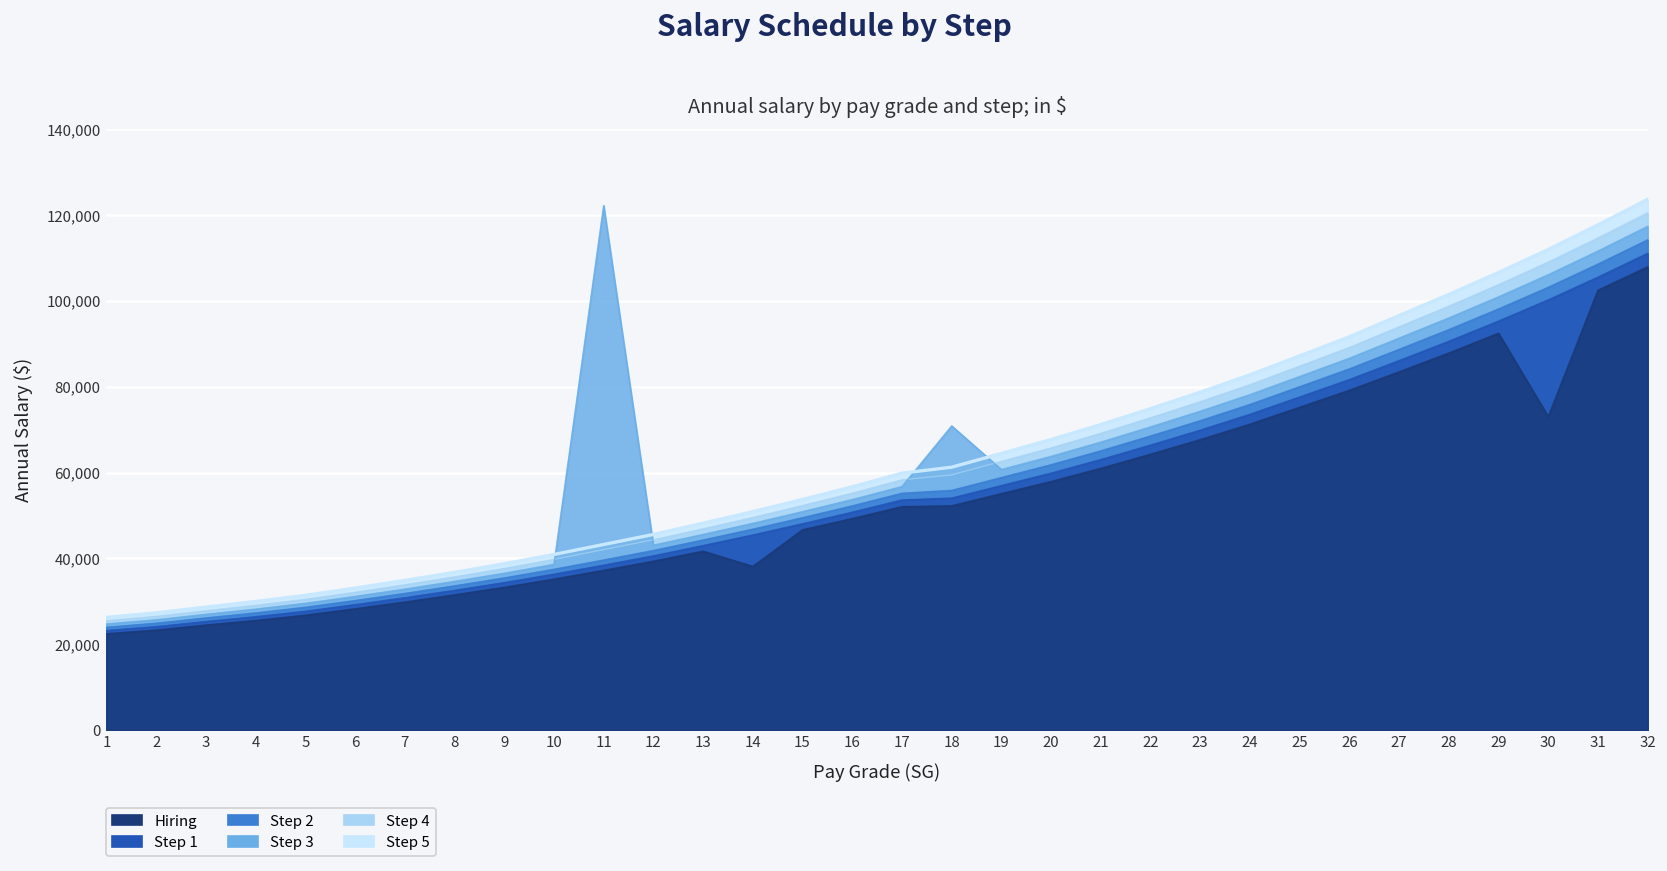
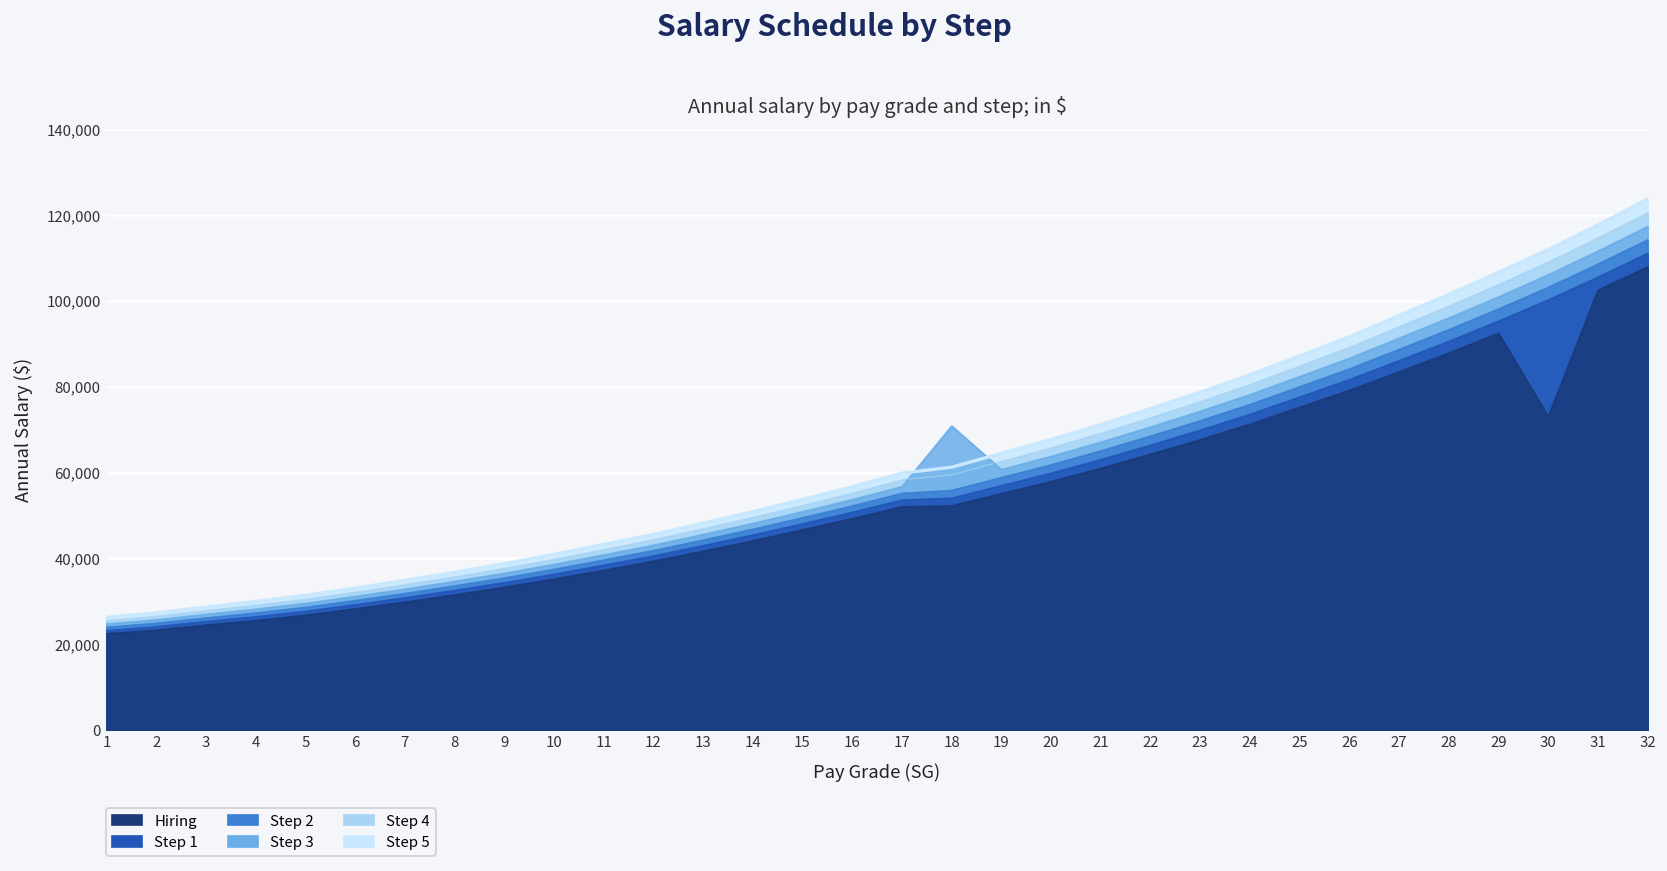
  {
    "Step 3": {
      "1": "25,000",
      "2": "26,000",
      "3": "27,000",
      "4": "28,000",
      "5": "30,000",
      "6": "31,000",
      "7": "33,000",
      "8": "35,000",
      "9": "37,000",
      "10": "39,000",
-     "11": "122,000",
+     "11": "41,000",
      "12": "43,000",
      "13": "46,000",
      "14": "48,000",
      "15": "51,000",
      "16": "54,000",
      "17": "57,000",
      "18": "71,000",
      "19": "61,000",
      "20": "64,000",
      "21": "67,000",
      "22": "71,000",
      "23": "74,000",
      "24": "78,000",
      "25": "82,000",
      "26": "87,000",
      "27": "91,000",
      "28": "96,000",
      "29": "101,000",
      "30": "106,000",
      "31": "112,000",
      "32": "117,000"
    },
    "Hiring": {
      "1": "22,000",
      "2": "23,000",
      "3": "25,000",
      "4": "26,000",
      "5": "27,000",
      "6": "28,000",
      "7": "30,000",
      "8": "32,000",
      "9": "33,000",
      "10": "35,000",
      "11": "37,000",
      "12": "39,000",
      "13": "42,000",
-     "14": "38,000",
+     "14": "44,000",
      "15": "47,000",
      "16": "49,000",
      "17": "52,000",
      "18": "52,000",
      "19": "55,000",
      "20": "58,000",
      "21": "61,000",
      "22": "64,000",
      "23": "68,000",
      "24": "71,000",
      "25": "75,000",
      "26": "79,000",
      "27": "83,000",
      "28": "88,000",
      "29": "92,000",
      "30": "73,000",
      "31": "103,000",
      "32": "108,000"
    }
  }
